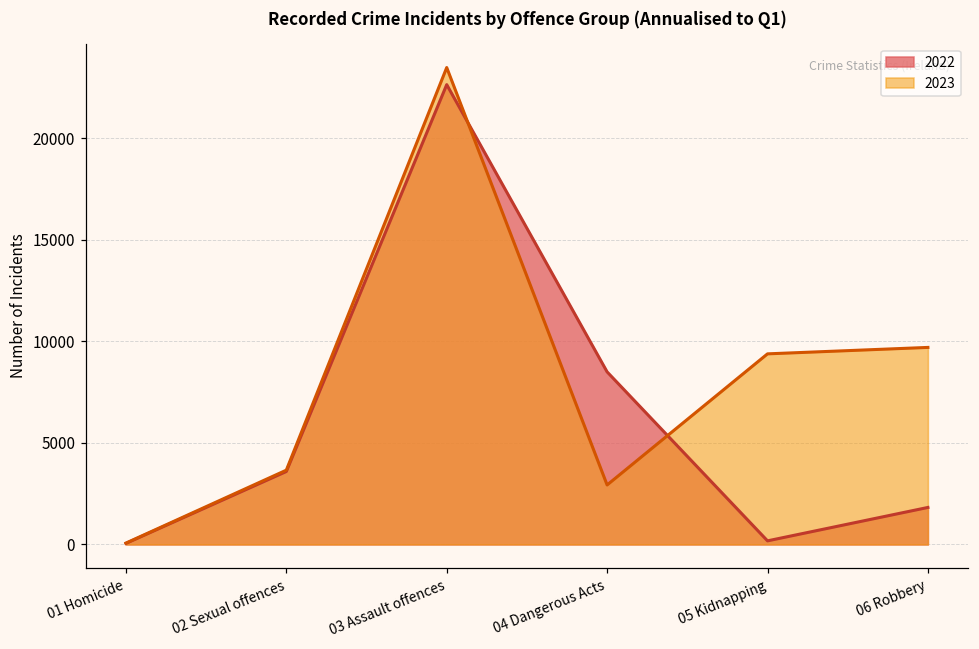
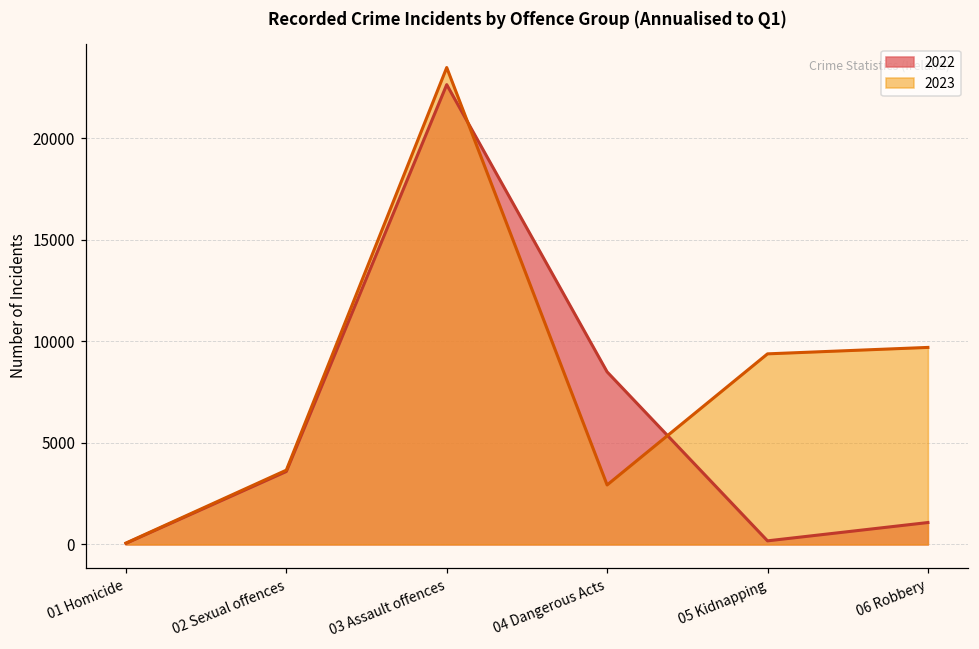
  {
    "2022": {
      "03 Assault offences": 22600,
      "04 Dangerous Acts": 8500,
      "05 Kidnapping": 200,
-     "06 Robbery": 1800
+     "06 Robbery": 1100
    },
    "2023": {
      "03 Assault offences": 23500,
      "04 Dangerous Acts": 2900,
      "05 Kidnapping": 9400,
      "06 Robbery": 9700
    }
  }
